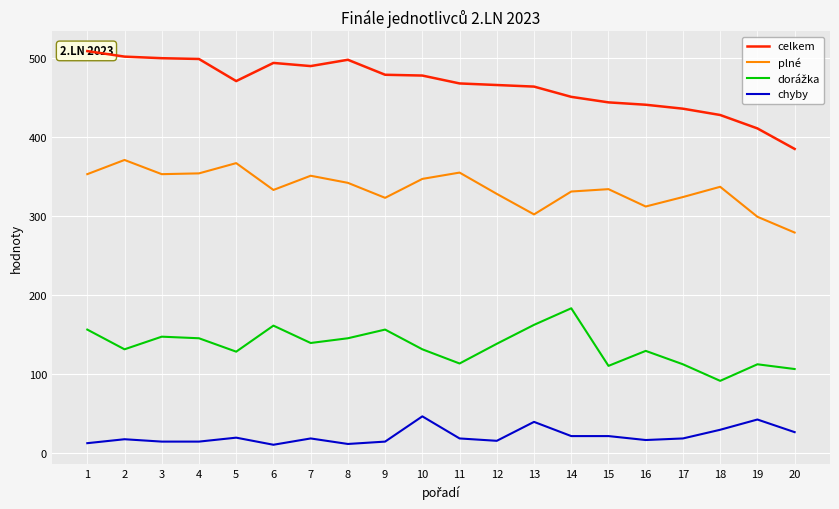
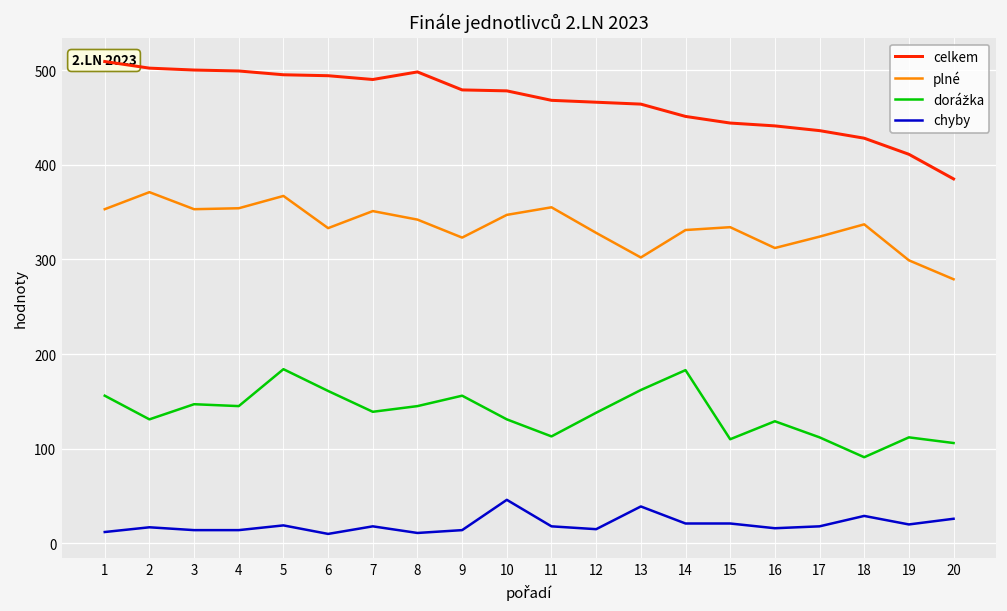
  {
    "celkem": {
      "2": 500,
      "3": 500,
      "4": 500,
-     "5": 470,
+     "5": 500,
      "6": 490,
      "7": 490,
      "8": 500,
      "9": 480,
      "10": 480,
      "11": 470,
      "12": 470,
      "13": 460,
      "14": 450,
      "15": 440,
      "16": 440,
      "17": 440,
      "18": 430,
      "19": 410,
      "20": 390
    },
    "plné": {
      "1": 350,
      "2": 370,
      "3": 350,
      "4": 350,
      "5": 370,
      "6": 330,
      "7": 350,
      "8": 340,
      "9": 320,
      "10": 350,
      "11": 360,
      "12": 330,
      "13": 300,
      "14": 330,
      "15": 330,
      "16": 310,
      "17": 320,
      "18": 340,
      "19": 300,
      "20": 280
    },
    "dorážka": {
      "1": 160,
      "2": 130,
      "3": 150,
      "4": 150,
-     "5": 130,
+     "5": 180,
      "6": 160,
      "7": 140,
      "8": 150,
      "9": 160,
      "10": 130,
      "11": 110,
      "12": 140,
      "13": 160,
      "14": 180,
      "15": 110,
      "16": 130,
      "17": 110,
      "18": 90,
      "19": 110,
      "20": 110
    },
    "chyby": {
      "1": 10,
      "2": 20,
      "3": 10,
      "4": 10,
      "5": 20,
      "6": 10,
      "7": 20,
      "8": 10,
      "9": 10,
      "10": 50,
      "11": 20,
      "12": 20,
      "13": 40,
      "14": 20,
      "15": 20,
      "16": 20,
      "17": 20,
      "18": 30,
-     "19": 40,
+     "19": 20,
      "20": 30
    }
  }
